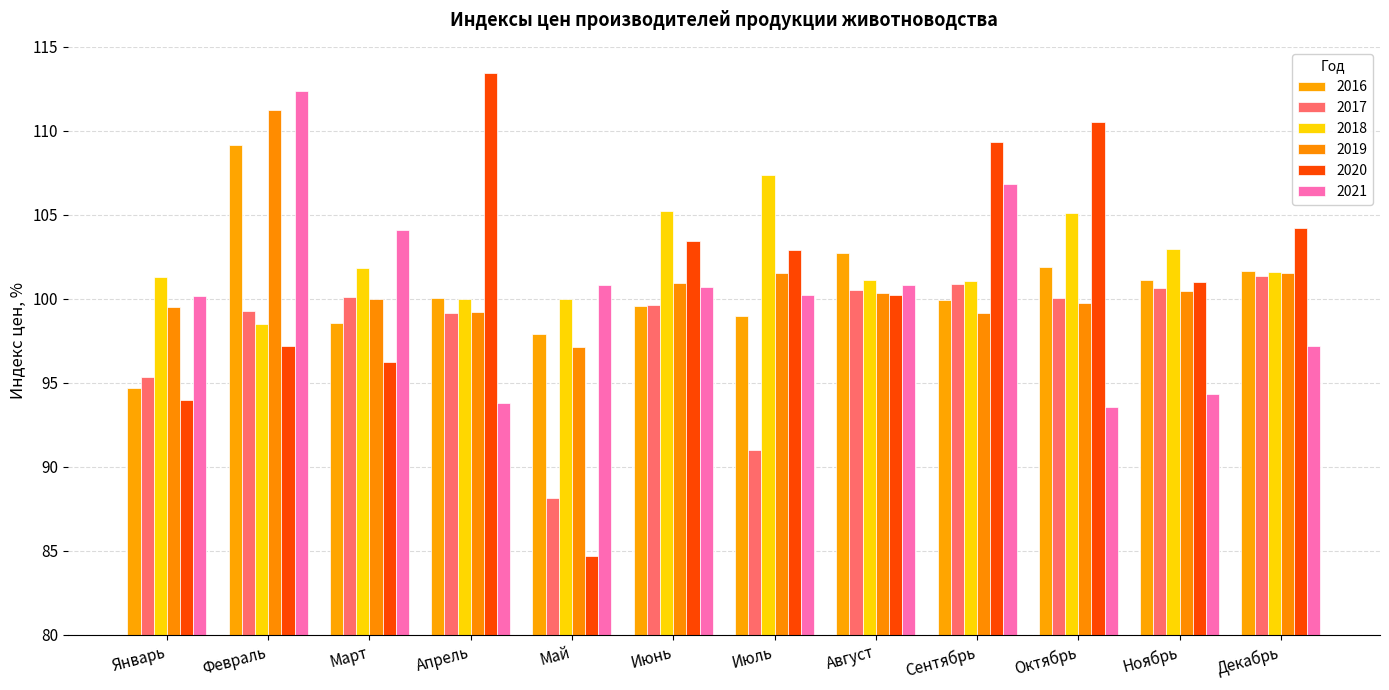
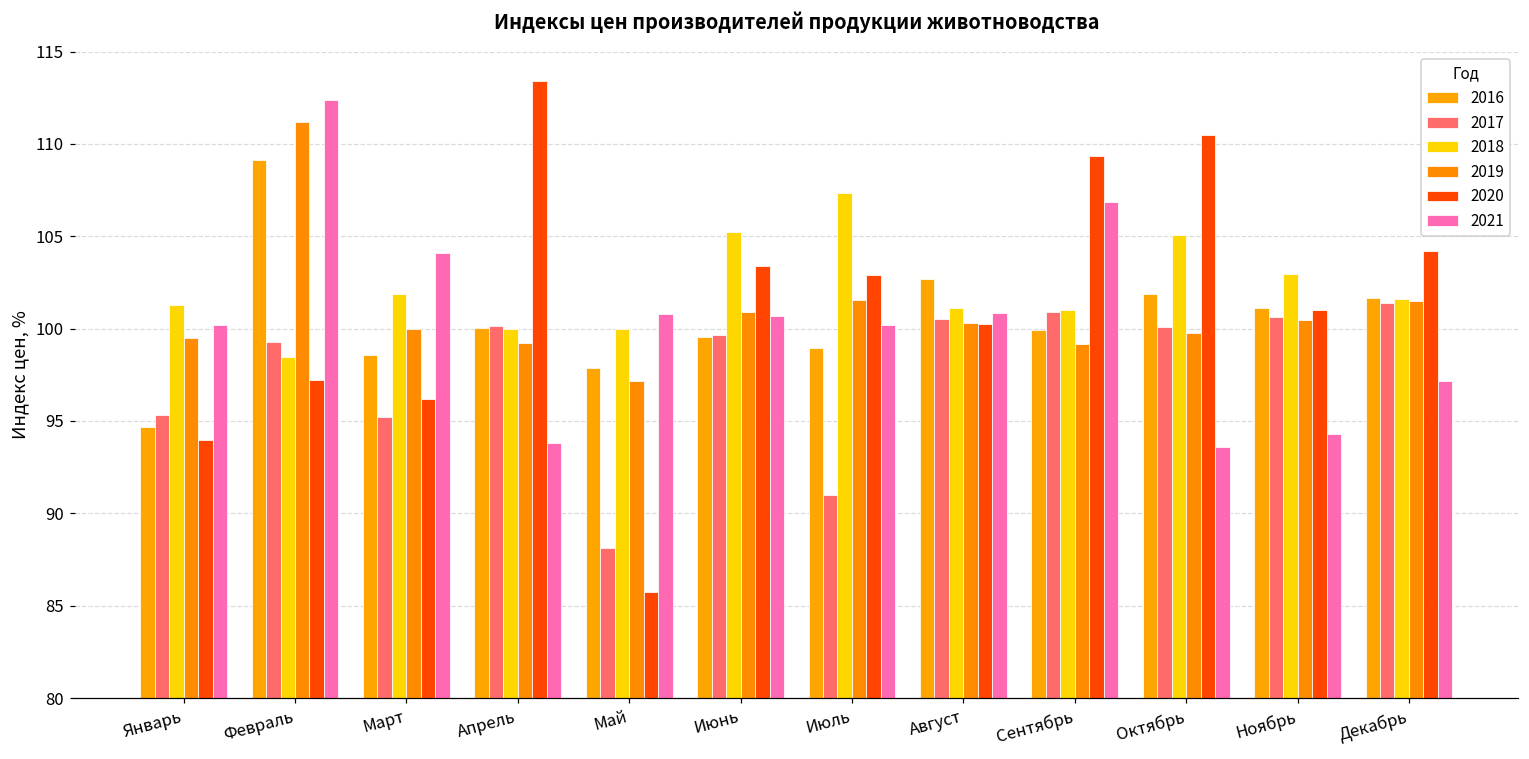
  {
    "2017": {
      "Январь": 95.3,
      "Февраль": 99.3,
-     "Март": 100.1,
-     "Апрель": 99.2,
+     "Март": 95.2,
+     "Апрель": 100.2,
      "Май": 88.2,
      "Июнь": 99.7,
      "Июль": 91.0,
      "Август": 100.5,
      "Сентябрь": 100.9,
      "Октябрь": 100.1,
      "Ноябрь": 100.6,
      "Декабрь": 101.4
    },
    "2020": {
      "Январь": 94.0,
      "Февраль": 97.2,
      "Март": 96.2,
      "Апрель": 113.4,
-     "Май": 84.7,
+     "Май": 85.8,
      "Июнь": 103.4,
      "Июль": 102.9,
      "Август": 100.2,
      "Сентябрь": 109.4,
      "Октябрь": 110.5,
      "Ноябрь": 101.0,
      "Декабрь": 104.2
    },
    "2021": {
      "Январь": 100.2,
      "Февраль": 112.4,
      "Март": 104.1,
      "Апрель": 93.8,
      "Май": 100.8,
      "Июнь": 100.7,
      "Июль": 100.2,
      "Август": 100.8,
      "Сентябрь": 106.8,
      "Октябрь": 93.6,
      "Ноябрь": 94.3,
      "Декабрь": 97.2
    }
  }
